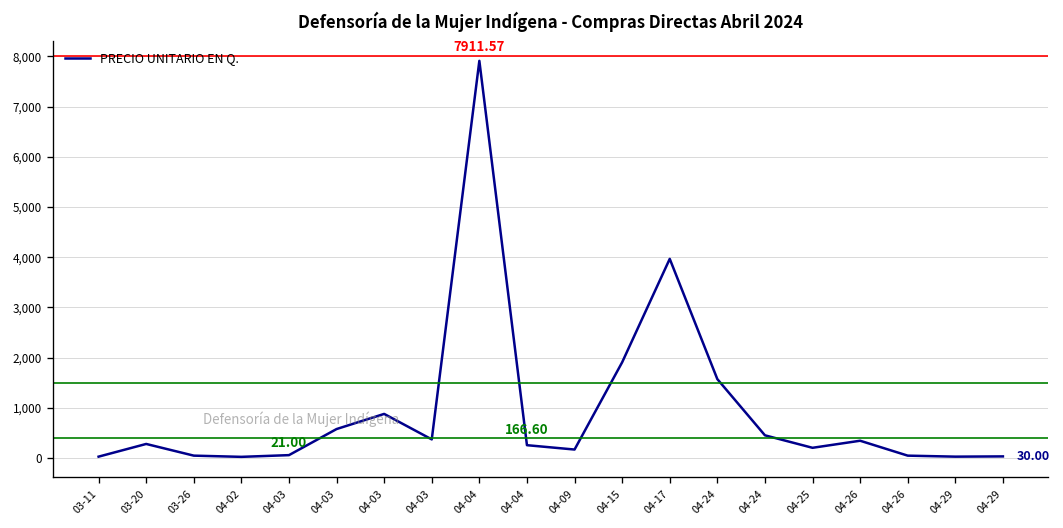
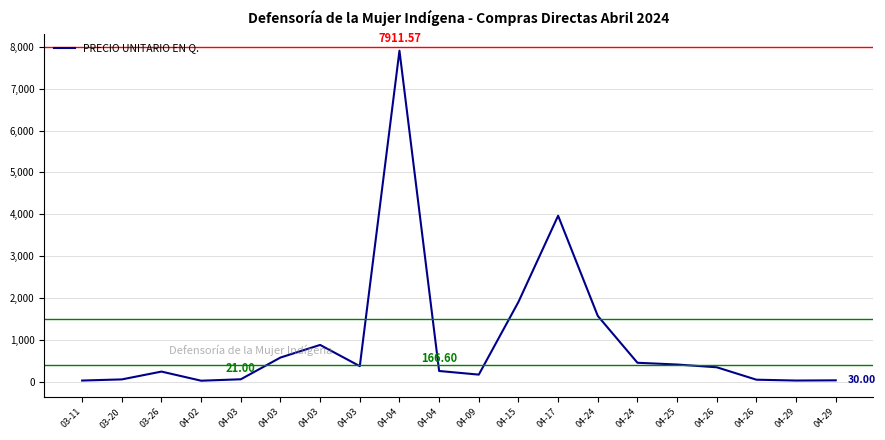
  {
    "03-11": "0",
-   "03-20": "300",
-   "03-26": "0",
+   "03-20": "100",
+   "03-26": "200",
    "04-02": "0",
    "04-15": "1,900",
    "04-17": "4,000",
-   "04-25": "200"
+   "04-25": "400"
  }
